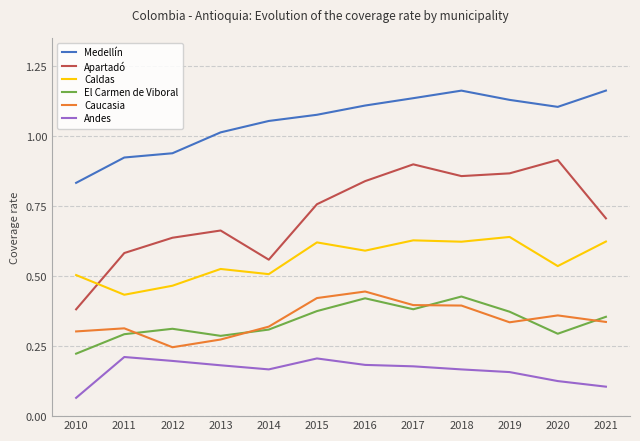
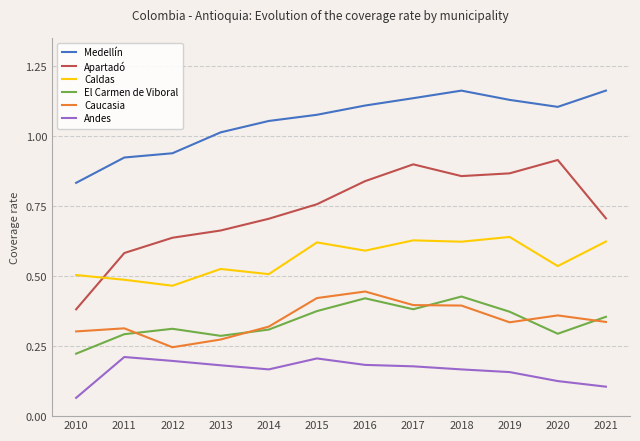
  {
    "Medellín": {
      "2010": 0.83,
      "2011": 0.92,
      "2012": 0.94,
      "2013": 1.01,
      "2014": 1.05,
      "2015": 1.08,
      "2016": 1.11,
      "2017": 1.14,
      "2018": 1.16,
      "2019": 1.13,
      "2020": 1.10,
      "2021": 1.16
    },
    "Apartadó": {
      "2010": 0.38,
      "2011": 0.58,
      "2012": 0.64,
      "2013": 0.66,
-     "2014": 0.56,
+     "2014": 0.70,
      "2015": 0.76,
      "2016": 0.84,
      "2017": 0.90,
      "2018": 0.86,
      "2019": 0.87,
      "2020": 0.91,
      "2021": 0.71
    },
    "Caldas": {
      "2010": 0.50,
-     "2011": 0.43,
+     "2011": 0.49,
      "2012": 0.47,
      "2013": 0.53,
      "2014": 0.51,
      "2015": 0.62,
      "2016": 0.59,
      "2017": 0.63,
      "2018": 0.62,
      "2019": 0.64,
      "2020": 0.54,
      "2021": 0.62
    },
    "El Carmen de Viboral": {
      "2010": 0.22,
      "2011": 0.29,
      "2012": 0.31,
      "2013": 0.29,
      "2014": 0.31,
      "2015": 0.38,
      "2016": 0.42,
      "2017": 0.38,
      "2018": 0.43,
      "2019": 0.37,
      "2020": 0.29,
      "2021": 0.35
    },
    "Caucasia": {
      "2010": 0.30,
      "2011": 0.31,
      "2012": 0.25,
      "2013": 0.27,
      "2014": 0.32,
      "2015": 0.42,
      "2016": 0.44,
      "2017": 0.40,
      "2018": 0.39,
      "2019": 0.33,
      "2020": 0.36,
      "2021": 0.34
    },
    "Andes": {
      "2010": 0.07,
      "2011": 0.21,
      "2012": 0.20,
      "2013": 0.18,
      "2014": 0.17,
      "2015": 0.21,
      "2016": 0.18,
      "2017": 0.18,
      "2018": 0.17,
      "2019": 0.16,
      "2020": 0.13,
      "2021": 0.11
    }
  }
